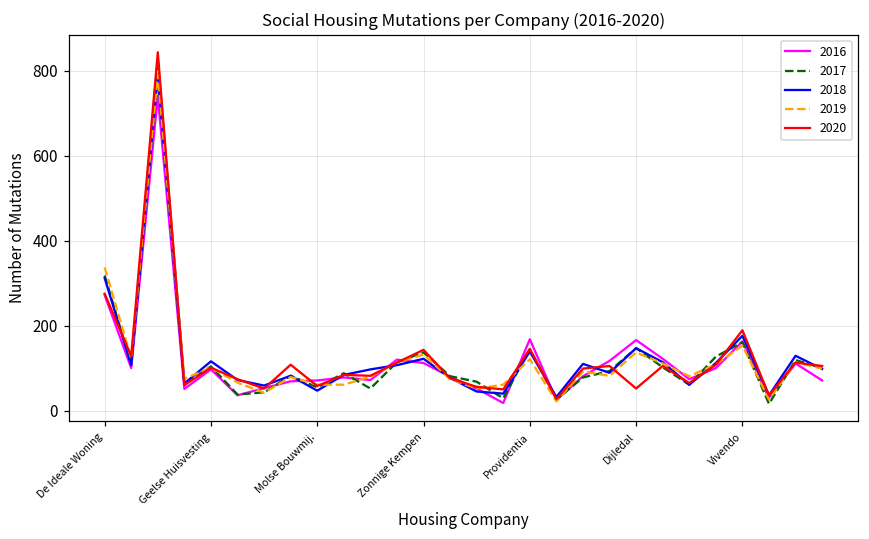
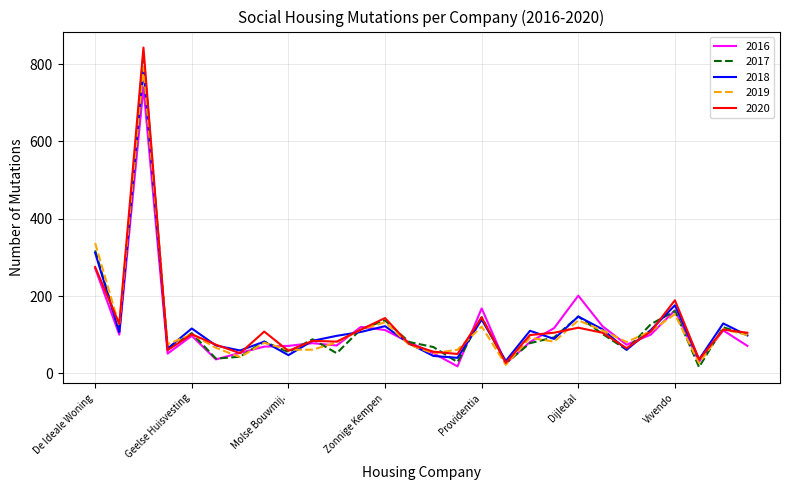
  {
    "2016": {
      "Molse Bouwmij.": 70,
      "Zonnige Kempen": 110,
      "Providentia": 170,
-     "Dijledal": 170
+     "Dijledal": 200
    },
    "2018": {
      "Geelse Huisvesting": 120,
      "Molse Bouwmij.": 50,
      "Zonnige Kempen": 120,
      "Vivendo": 180
    },
    "2019": {
      "De Ideale Woning": 340,
      "Providentia": 120,
      "Dijledal": 140,
      "Vivendo": 150
    },
    "2020": {
-     "Dijledal": 50,
+     "Dijledal": 120,
      "Vivendo": 190
    }
  }
